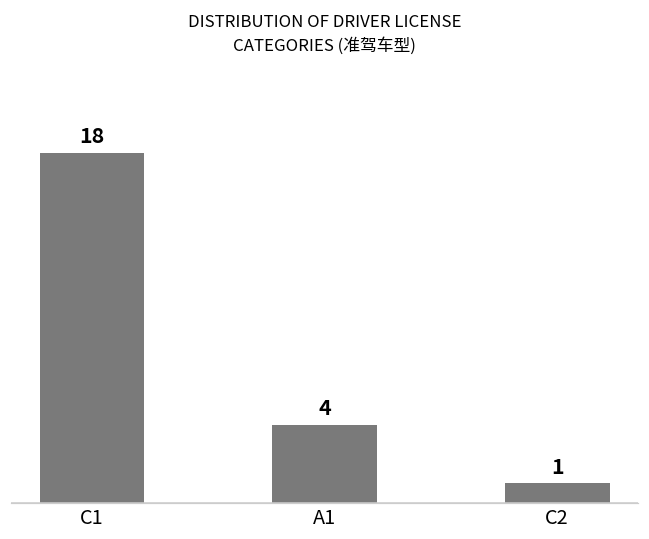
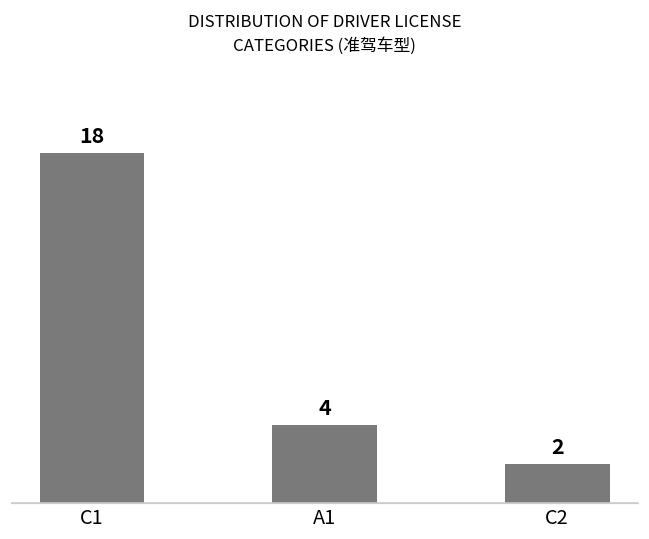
  {
    "C1": 18,
    "A1": 4,
-   "C2": 1
+   "C2": 2
  }
